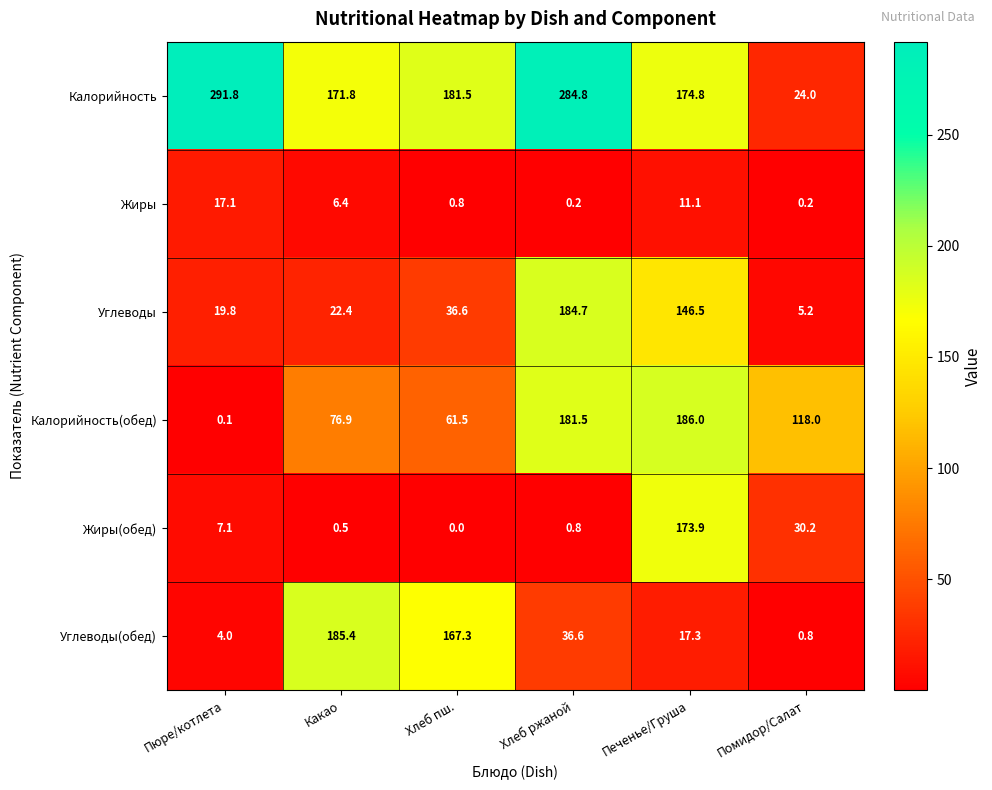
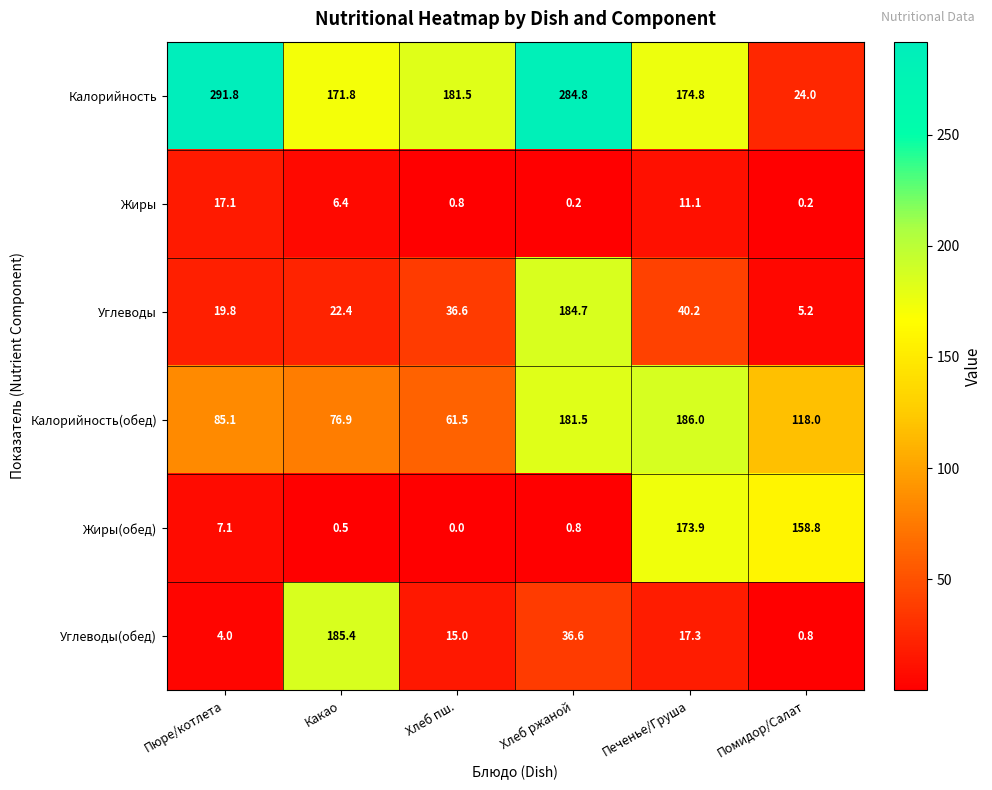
  {
    "Калорийность": {
      "Пюре/котлета": 291.8,
      "Какао": 171.8,
      "Хлеб пш.": 181.5,
      "Хлеб ржаной": 284.8,
      "Печенье/Груша": 174.8,
      "Помидор/Салат": 24.0
    },
    "Жиры": {
      "Пюре/котлета": 17.1,
      "Какао": 6.4,
      "Хлеб пш.": 0.8,
      "Хлеб ржаной": 0.2,
      "Печенье/Груша": 11.1,
      "Помидор/Салат": 0.2
    },
    "Углеводы": {
      "Пюре/котлета": 19.8,
      "Какао": 22.4,
      "Хлеб пш.": 36.6,
      "Хлеб ржаной": 184.7,
-     "Печенье/Груша": 146.5,
+     "Печенье/Груша": 40.2,
      "Помидор/Салат": 5.2
    },
    "Калорийность(обед)": {
-     "Пюре/котлета": 0.1,
+     "Пюре/котлета": 85.1,
      "Какао": 76.9,
      "Хлеб пш.": 61.5,
      "Хлеб ржаной": 181.5,
      "Печенье/Груша": 186.0,
      "Помидор/Салат": 118.0
    },
    "Жиры(обед)": {
      "Пюре/котлета": 7.1,
      "Какао": 0.5,
      "Хлеб пш.": 0.0,
      "Хлеб ржаной": 0.8,
      "Печенье/Груша": 173.9,
-     "Помидор/Салат": 30.2
+     "Помидор/Салат": 158.8
    },
    "Углеводы(обед)": {
      "Пюре/котлета": 4.0,
      "Какао": 185.4,
-     "Хлеб пш.": 167.3,
+     "Хлеб пш.": 15.0,
      "Хлеб ржаной": 36.6,
      "Печенье/Груша": 17.3,
      "Помидор/Салат": 0.8
    }
  }
